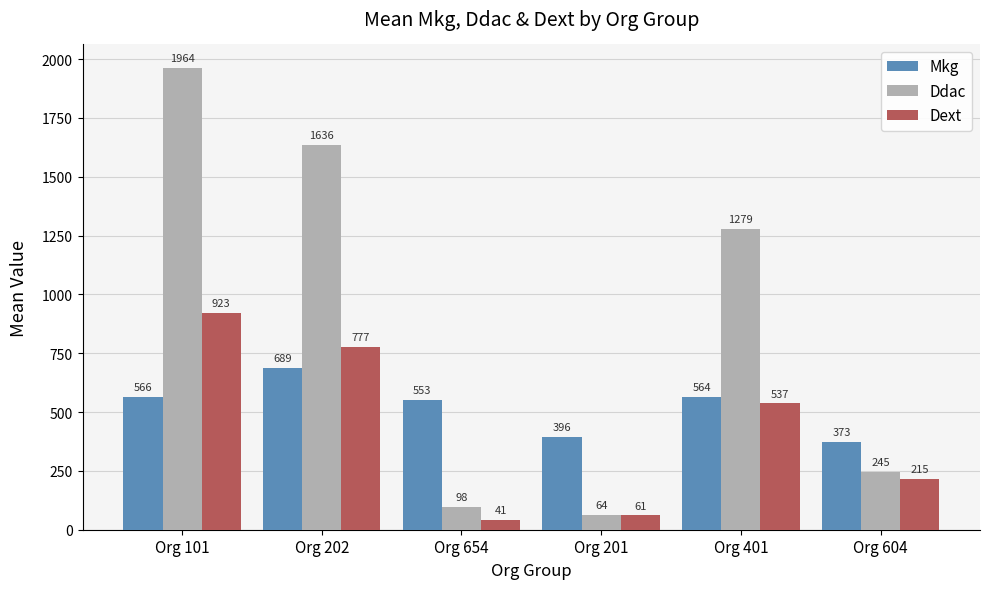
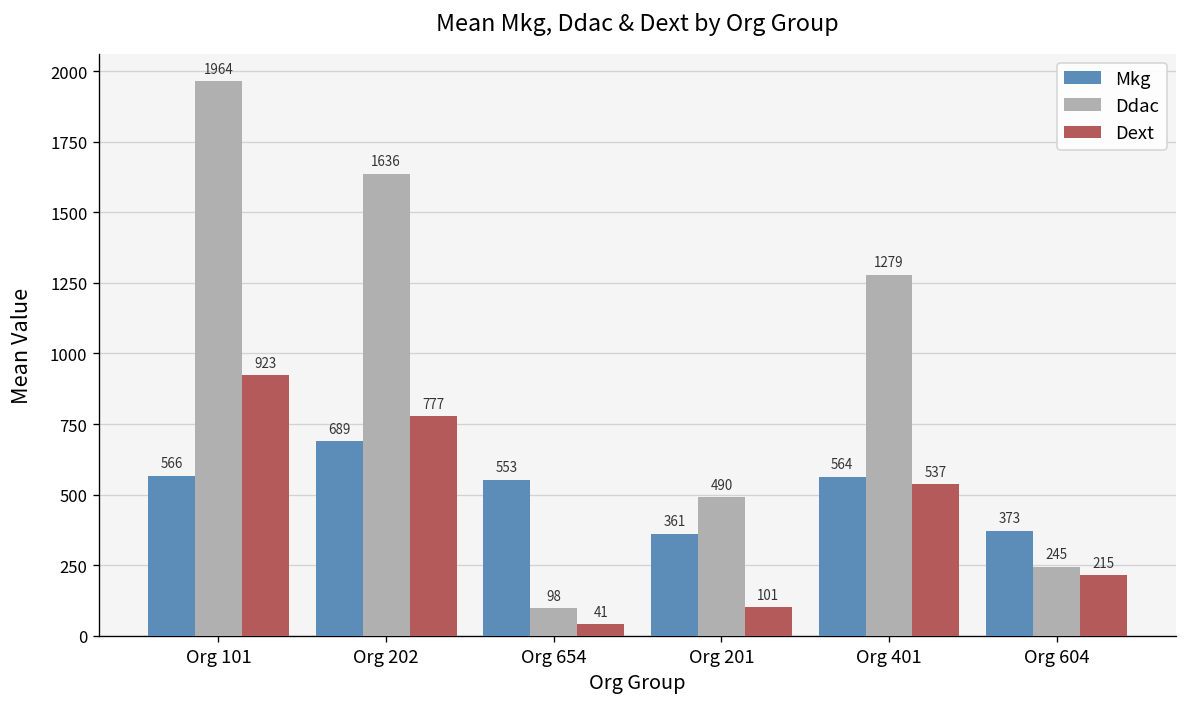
  {
    "Mkg": {
      "Org 101": 566,
      "Org 202": 689,
      "Org 654": 553,
-     "Org 201": 396,
+     "Org 201": 361,
      "Org 401": 564,
      "Org 604": 373
    },
    "Ddac": {
      "Org 101": 1964,
      "Org 202": 1636,
      "Org 654": 98,
-     "Org 201": 64,
+     "Org 201": 490,
      "Org 401": 1279,
      "Org 604": 245
    },
    "Dext": {
      "Org 101": 923,
      "Org 202": 777,
      "Org 654": 41,
-     "Org 201": 61,
+     "Org 201": 101,
      "Org 401": 537,
      "Org 604": 215
    }
  }
